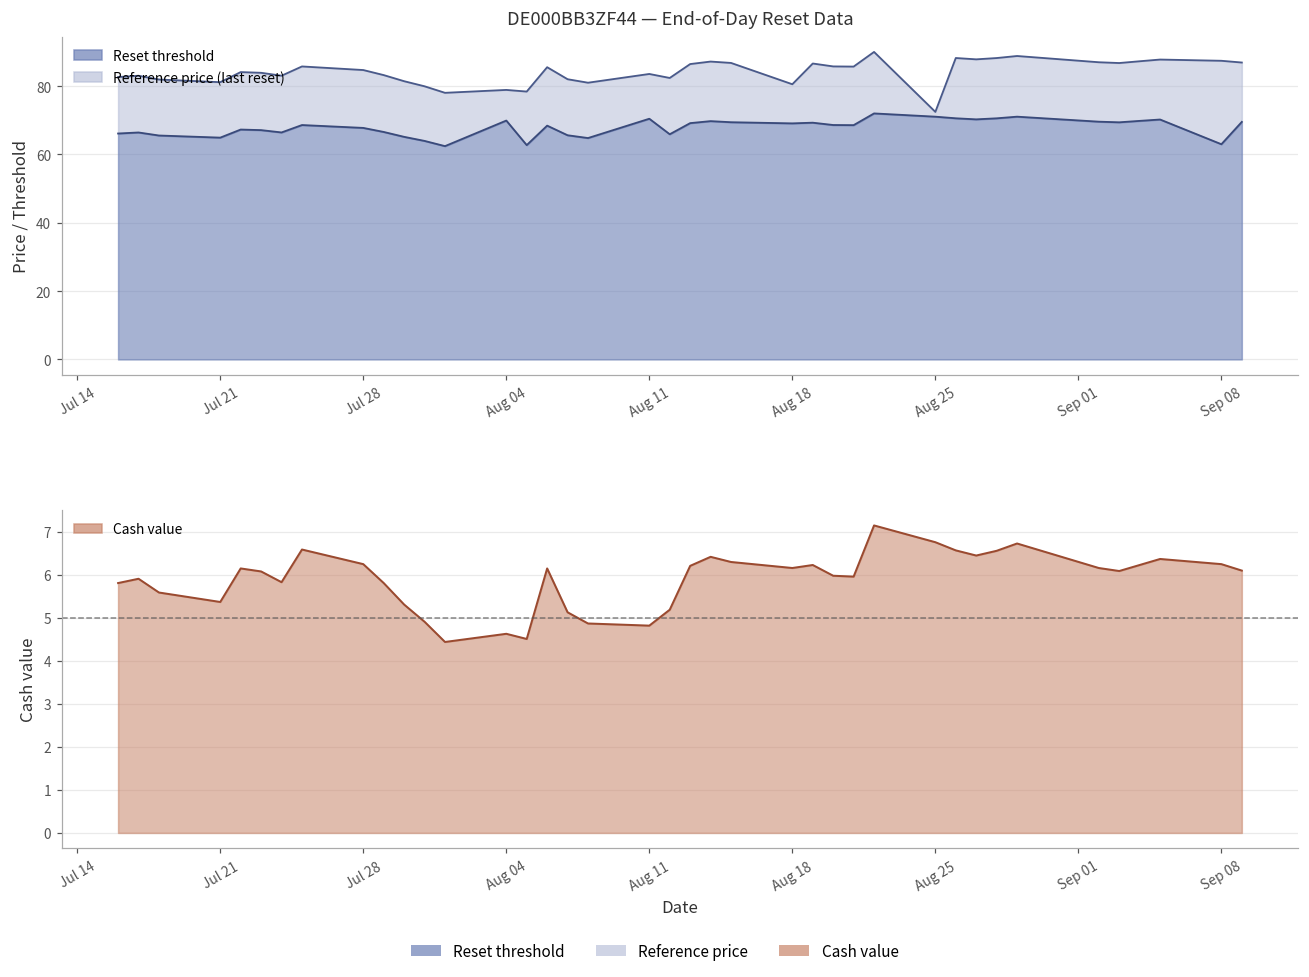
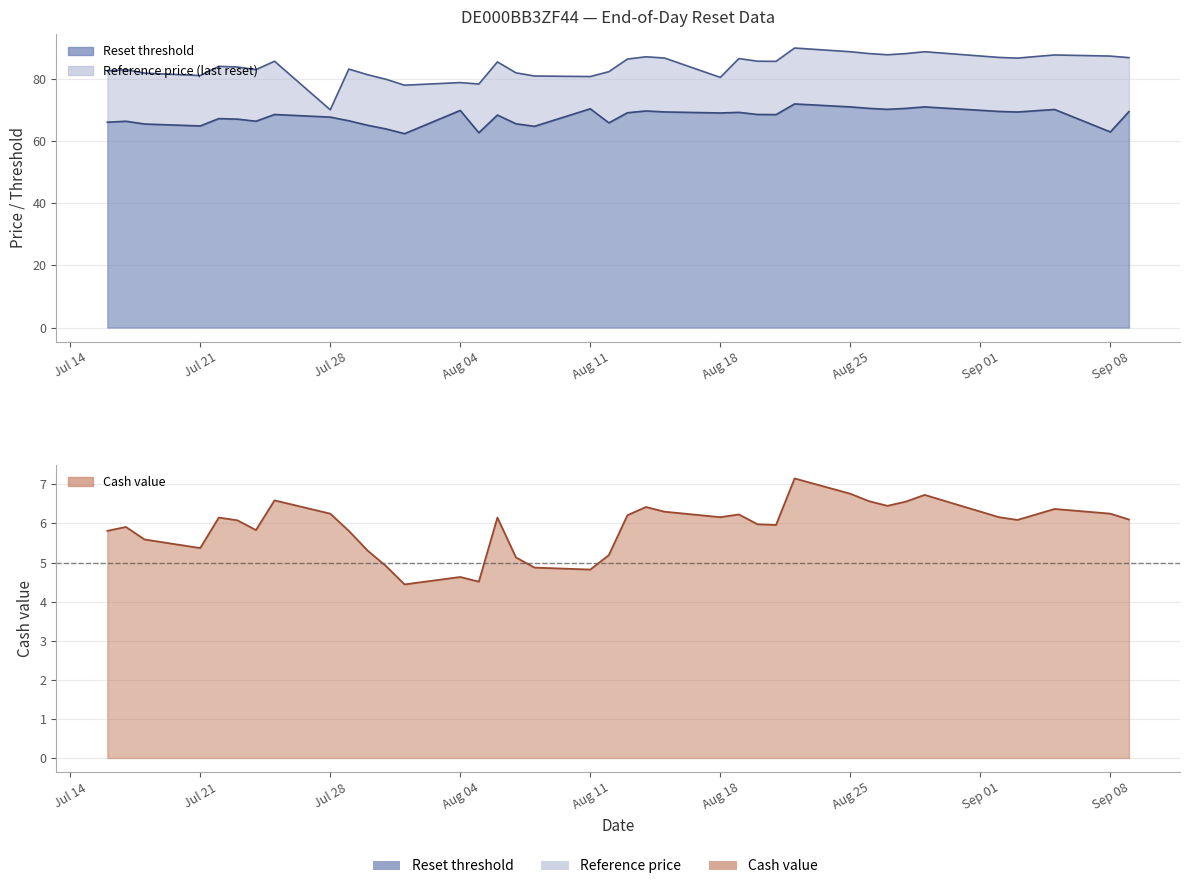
  {
    "DE000BB3ZF44 — End-of-Day Reset Data": {
      "Reference price (last reset)": {
        "Jul 21": 81,
-       "Jul 28": 85,
+       "Jul 28": 70,
        "Aug 04": 79,
-       "Aug 11": 84,
+       "Aug 11": 81,
        "Aug 18": 81,
-       "Aug 25": 72,
+       "Aug 25": 89,
        "Sep 08": 87
      },
      "Reset threshold": {
        "Jul 21": 65,
        "Jul 28": 68,
        "Aug 04": 70,
        "Aug 11": 70,
        "Aug 18": 69,
        "Aug 25": 71,
        "Sep 08": 63
      }
    }
  }
